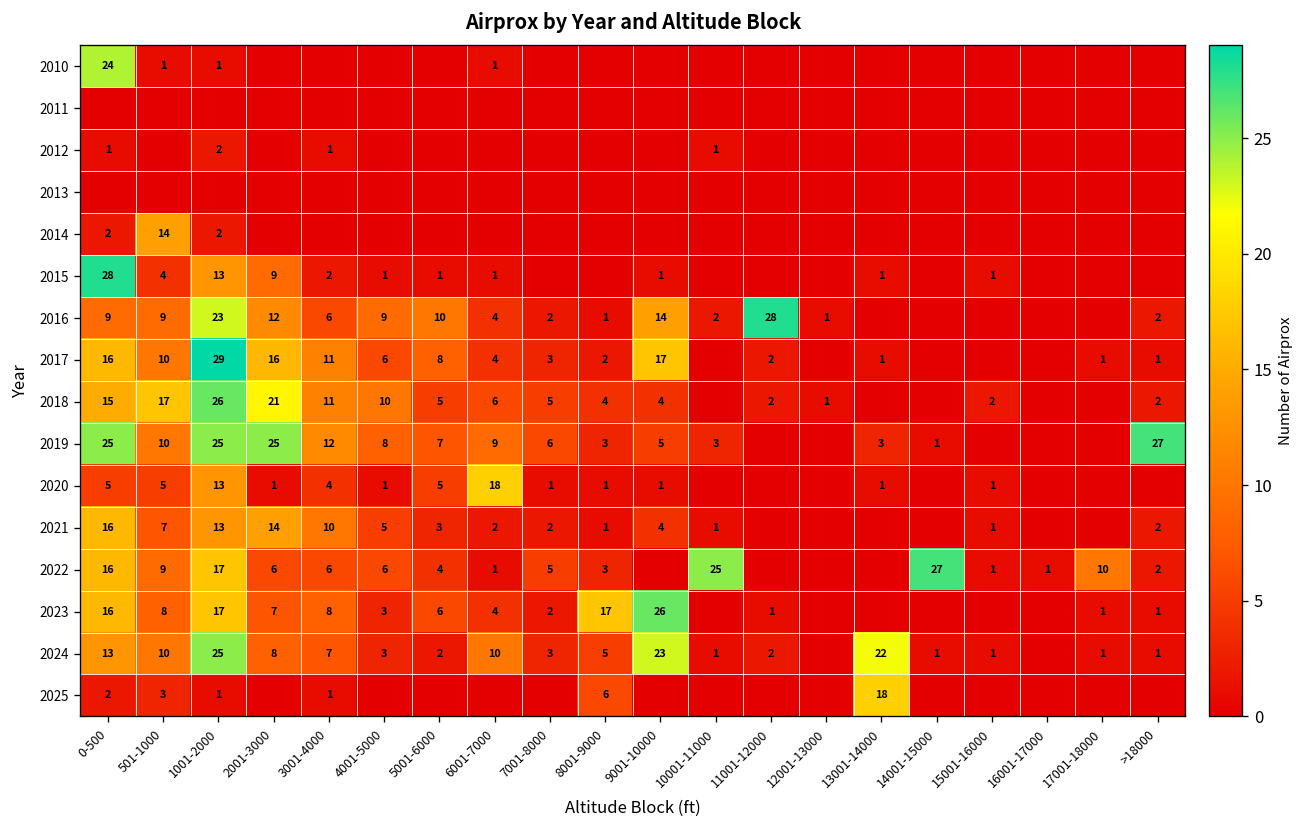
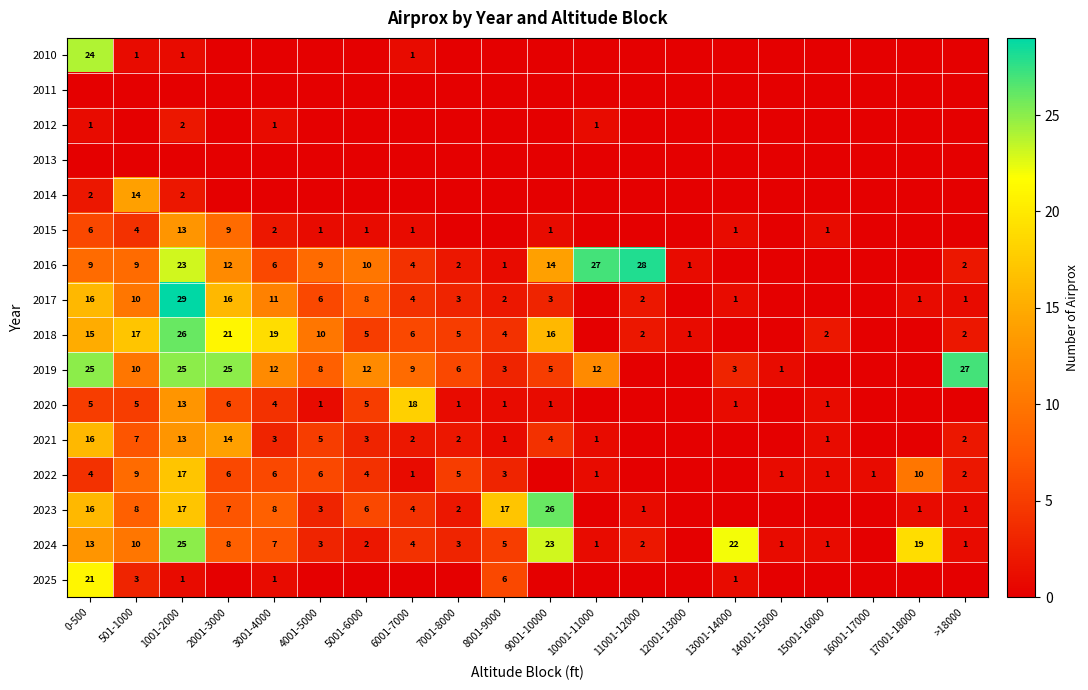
  {
    "2010": {
      "0-500": 24,
      "501-1000": 1,
      "1001-2000": 1,
      "6001-7000": 1
    },
    "2012": {
      "0-500": 1,
      "1001-2000": 2,
      "3001-4000": 1,
      "10001-11000": 1
    },
    "2014": {
      "0-500": 2,
      "501-1000": 14,
      "1001-2000": 2
    },
    "2015": {
-     "0-500": 28,
+     "0-500": 6,
      "501-1000": 4,
      "1001-2000": 13,
      "2001-3000": 9,
      "3001-4000": 2,
      "4001-5000": 1,
      "5001-6000": 1,
      "6001-7000": 1,
      "9001-10000": 1,
      "13001-14000": 1,
      "15001-16000": 1
    },
    "2016": {
      "0-500": 9,
      "501-1000": 9,
      "1001-2000": 23,
      "2001-3000": 12,
      "3001-4000": 6,
      "4001-5000": 9,
      "5001-6000": 10,
      "6001-7000": 4,
      "7001-8000": 2,
      "8001-9000": 1,
      "9001-10000": 14,
-     "10001-11000": 2,
+     "10001-11000": 27,
      "11001-12000": 28,
      "12001-13000": 1,
      ">18000": 2
    },
    "2017": {
      "0-500": 16,
      "501-1000": 10,
      "1001-2000": 29,
      "2001-3000": 16,
      "3001-4000": 11,
      "4001-5000": 6,
      "5001-6000": 8,
      "6001-7000": 4,
      "7001-8000": 3,
      "8001-9000": 2,
-     "9001-10000": 17,
+     "9001-10000": 3,
      "11001-12000": 2,
      "13001-14000": 1,
      "17001-18000": 1,
      ">18000": 1
    },
    "2018": {
      "0-500": 15,
      "501-1000": 17,
      "1001-2000": 26,
      "2001-3000": 21,
-     "3001-4000": 11,
+     "3001-4000": 19,
      "4001-5000": 10,
      "5001-6000": 5,
      "6001-7000": 6,
      "7001-8000": 5,
      "8001-9000": 4,
-     "9001-10000": 4,
+     "9001-10000": 16,
      "11001-12000": 2,
      "12001-13000": 1,
      "15001-16000": 2,
      ">18000": 2
    },
    "2019": {
      "0-500": 25,
      "501-1000": 10,
      "1001-2000": 25,
      "2001-3000": 25,
      "3001-4000": 12,
      "4001-5000": 8,
-     "5001-6000": 7,
+     "5001-6000": 12,
      "6001-7000": 9,
      "7001-8000": 6,
      "8001-9000": 3,
      "9001-10000": 5,
-     "10001-11000": 3,
+     "10001-11000": 12,
      "13001-14000": 3,
      "14001-15000": 1,
      ">18000": 27
    },
    "2020": {
      "0-500": 5,
      "501-1000": 5,
      "1001-2000": 13,
-     "2001-3000": 1,
+     "2001-3000": 6,
      "3001-4000": 4,
      "4001-5000": 1,
      "5001-6000": 5,
      "6001-7000": 18,
      "7001-8000": 1,
      "8001-9000": 1,
      "9001-10000": 1,
      "13001-14000": 1,
      "15001-16000": 1
    },
    "2021": {
      "0-500": 16,
      "501-1000": 7,
      "1001-2000": 13,
      "2001-3000": 14,
-     "3001-4000": 10,
+     "3001-4000": 3,
      "4001-5000": 5,
      "5001-6000": 3,
      "6001-7000": 2,
      "7001-8000": 2,
      "8001-9000": 1,
      "9001-10000": 4,
      "10001-11000": 1,
      "15001-16000": 1,
      ">18000": 2
    },
    "2022": {
-     "0-500": 16,
+     "0-500": 4,
      "501-1000": 9,
      "1001-2000": 17,
      "2001-3000": 6,
      "3001-4000": 6,
      "4001-5000": 6,
      "5001-6000": 4,
      "6001-7000": 1,
      "7001-8000": 5,
      "8001-9000": 3,
-     "10001-11000": 25,
-     "14001-15000": 27,
+     "10001-11000": 1,
+     "14001-15000": 1,
      "15001-16000": 1,
      "16001-17000": 1,
      "17001-18000": 10,
      ">18000": 2
    },
    "2023": {
      "0-500": 16,
      "501-1000": 8,
      "1001-2000": 17,
      "2001-3000": 7,
      "3001-4000": 8,
      "4001-5000": 3,
      "5001-6000": 6,
      "6001-7000": 4,
      "7001-8000": 2,
      "8001-9000": 17,
      "9001-10000": 26,
      "11001-12000": 1,
      "17001-18000": 1,
      ">18000": 1
    },
    "2024": {
      "0-500": 13,
      "501-1000": 10,
      "1001-2000": 25,
      "2001-3000": 8,
      "3001-4000": 7,
      "4001-5000": 3,
      "5001-6000": 2,
-     "6001-7000": 10,
+     "6001-7000": 4,
      "7001-8000": 3,
      "8001-9000": 5,
      "9001-10000": 23,
      "10001-11000": 1,
      "11001-12000": 2,
      "13001-14000": 22,
      "14001-15000": 1,
      "15001-16000": 1,
-     "17001-18000": 1,
+     "17001-18000": 19,
      ">18000": 1
    },
    "2025": {
-     "0-500": 2,
+     "0-500": 21,
      "501-1000": 3,
      "1001-2000": 1,
      "3001-4000": 1,
      "8001-9000": 6,
-     "13001-14000": 18
+     "13001-14000": 1
    }
  }
